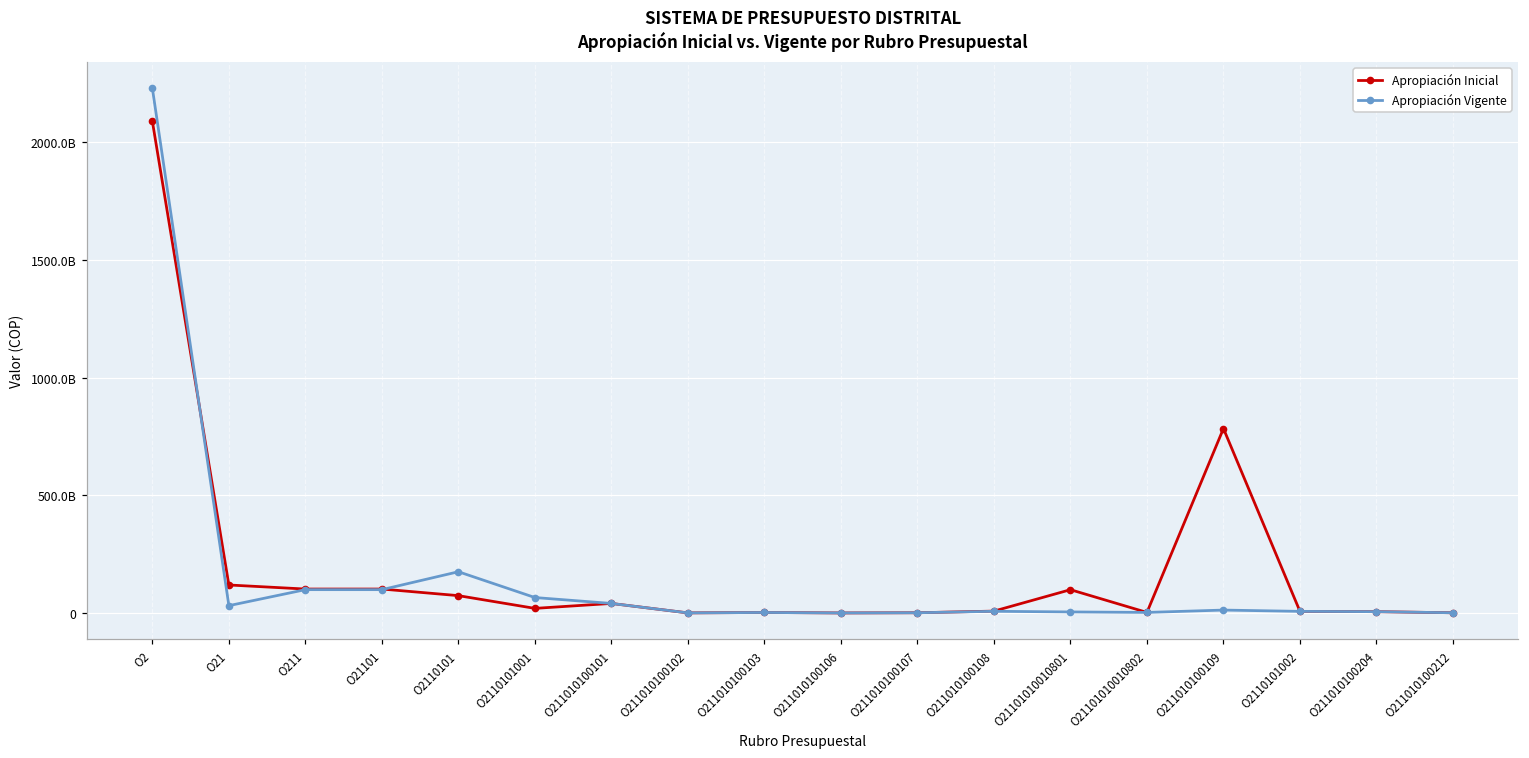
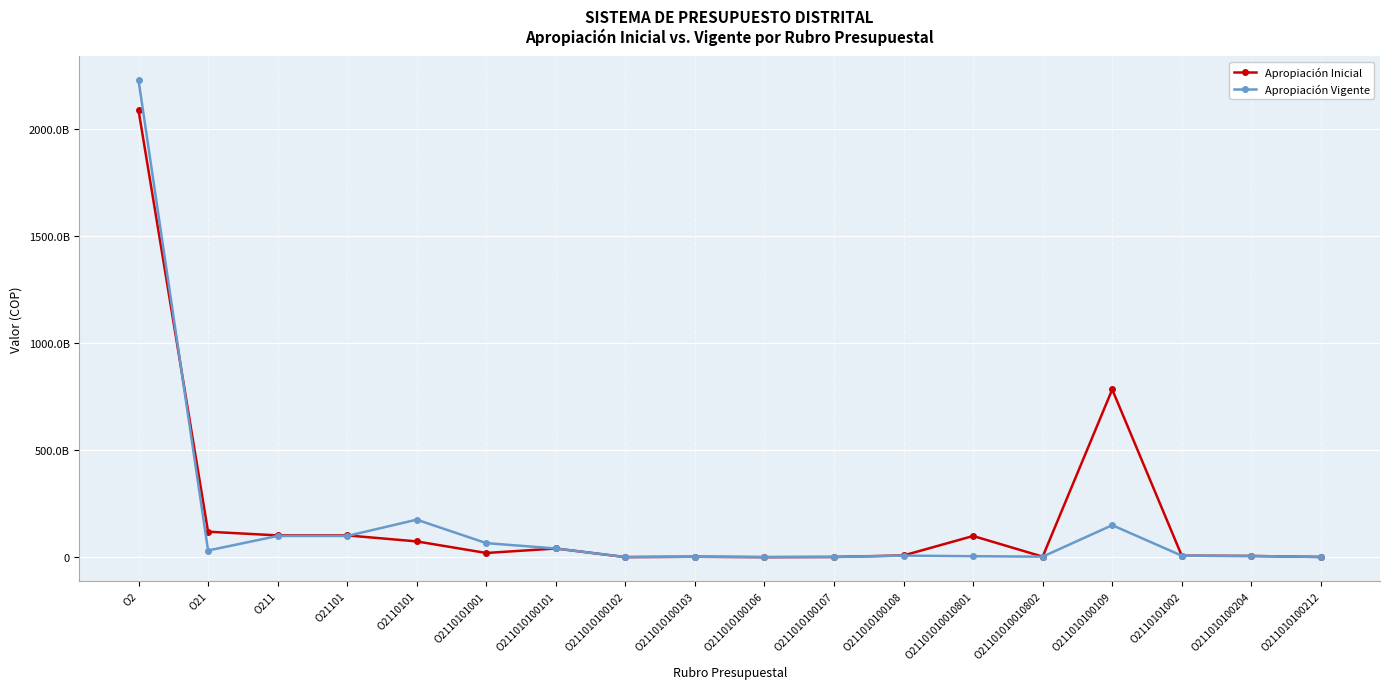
  {
    "Apropiación Inicial": {
      "O2": 2090000000000,
      "O21": 120000000000,
      "O2110101": 70000000000,
      "O2110101001": 20000000000,
      "O21101010010801": 100000000000,
      "O211010100109": 780000000000
    },
    "Apropiación Vigente": {
      "O2": 2230000000000,
      "O21": 30000000000,
      "O2110101": 180000000000,
      "O2110101001": 70000000000,
      "O21101010010801": 0,
-     "O211010100109": 10000000000
+     "O211010100109": 150000000000
    }
  }
